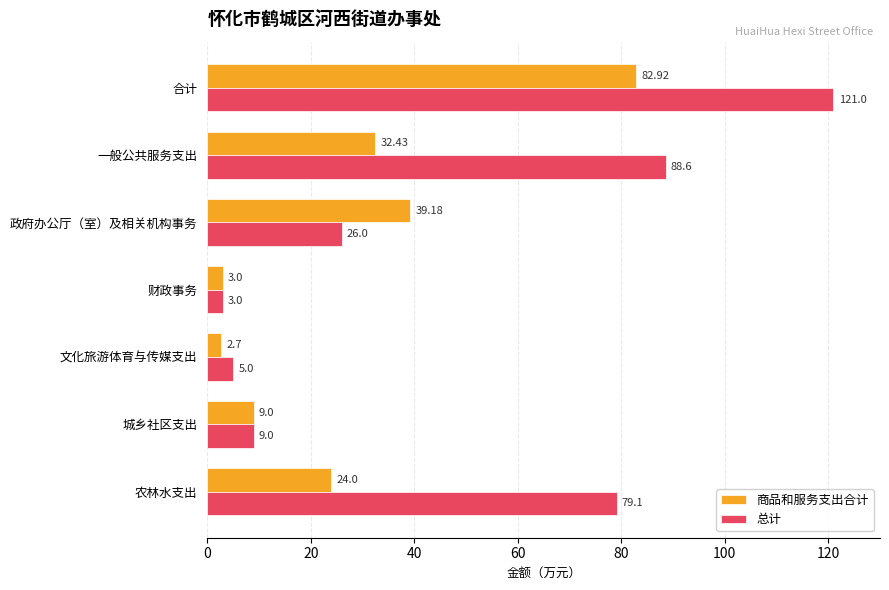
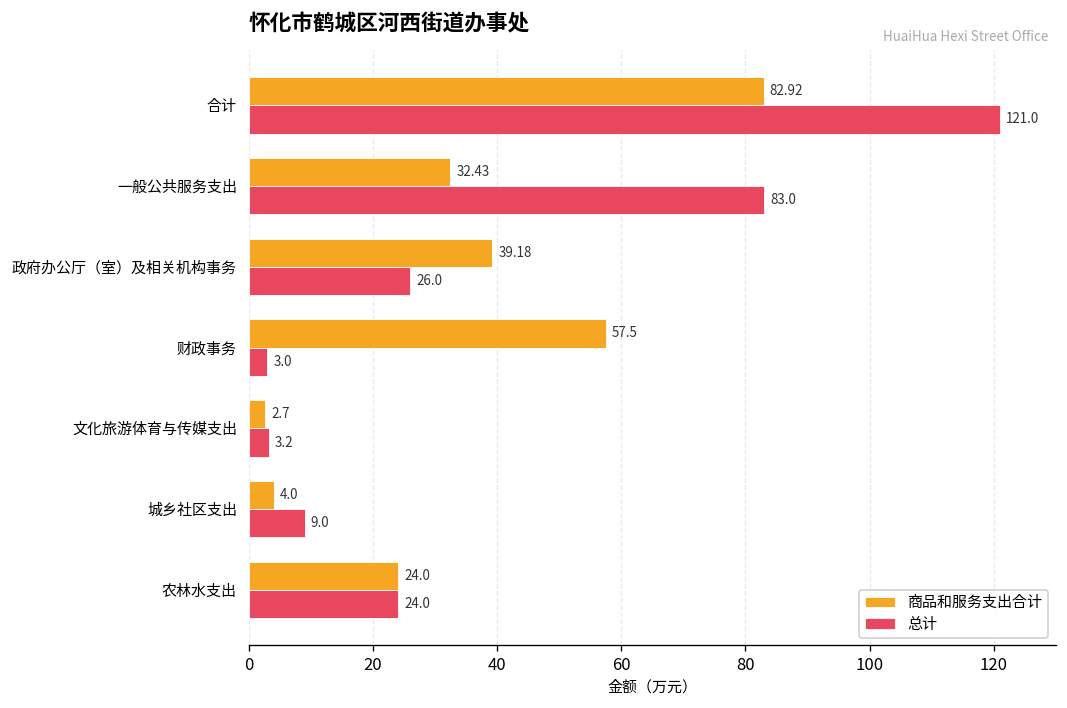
  {
    "商品和服务支出合计": {
      "合计": 82.92,
      "一般公共服务支出": 32.43,
      "政府办公厅（室）及相关机构事务": 39.18,
-     "财政事务": 3.0,
+     "财政事务": 57.5,
      "文化旅游体育与传媒支出": 2.7,
-     "城乡社区支出": 9.0,
+     "城乡社区支出": 4.0,
      "农林水支出": 24.0
    },
    "总计": {
      "合计": 121.0,
-     "一般公共服务支出": 88.6,
+     "一般公共服务支出": 83.0,
      "政府办公厅（室）及相关机构事务": 26.0,
      "财政事务": 3.0,
-     "文化旅游体育与传媒支出": 5.0,
+     "文化旅游体育与传媒支出": 3.2,
      "城乡社区支出": 9.0,
-     "农林水支出": 79.1
+     "农林水支出": 24.0
    }
  }
